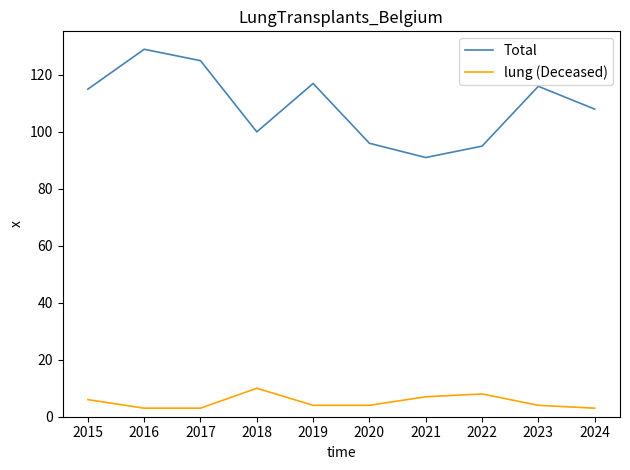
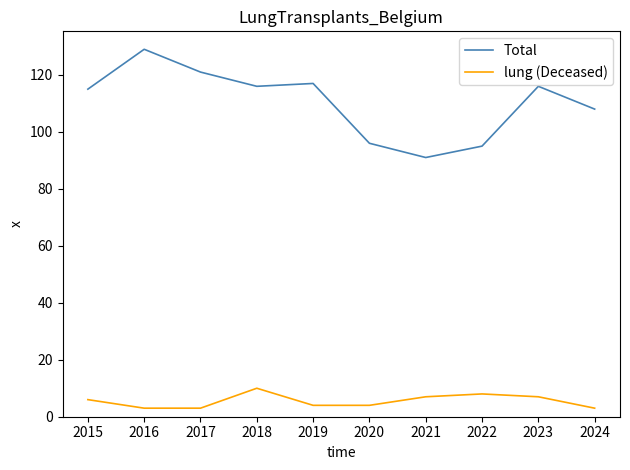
  {
    "Total": {
      "2015": 115,
      "2016": 129,
-     "2017": 125,
-     "2018": 100,
+     "2017": 121,
+     "2018": 116,
      "2019": 117,
      "2020": 96,
      "2021": 91,
      "2022": 95,
      "2023": 116,
      "2024": 108
    },
    "lung (Deceased)": {
      "2015": 6,
      "2016": 3,
      "2017": 3,
      "2018": 10,
      "2019": 4,
      "2020": 4,
      "2021": 7,
      "2022": 8,
-     "2023": 4,
+     "2023": 7,
      "2024": 3
    }
  }
